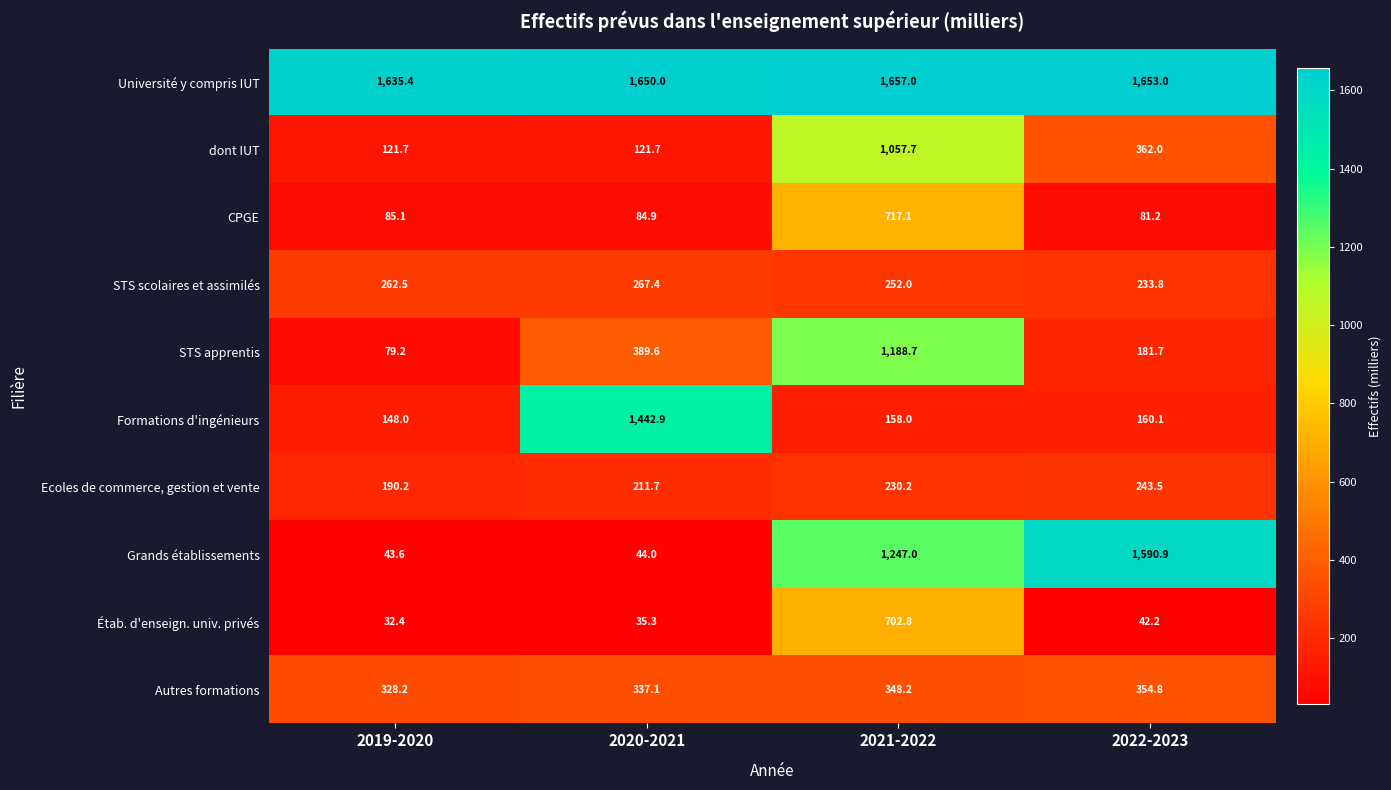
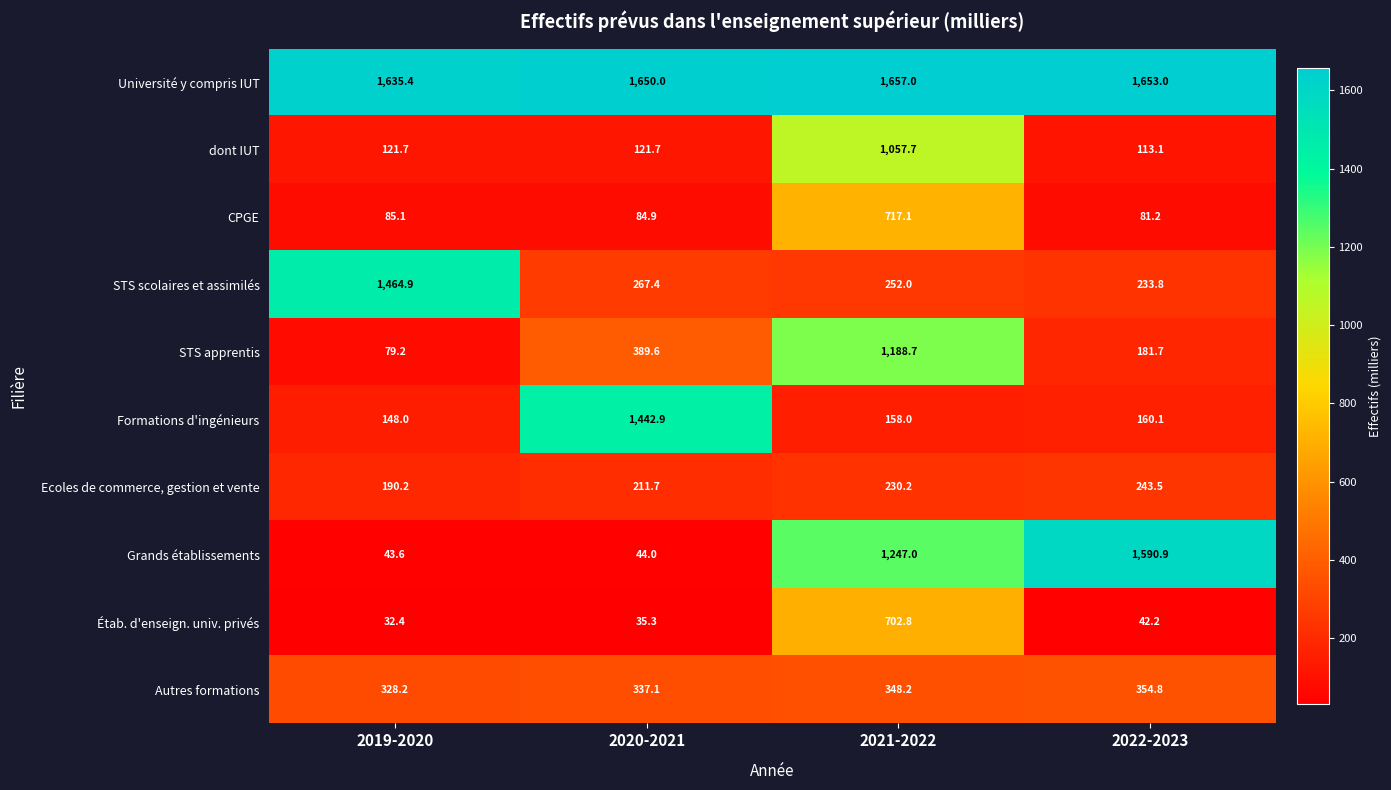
  {
    "Université y compris IUT": {
      "2019-2020": "1,635.4",
      "2020-2021": "1,650.0",
      "2021-2022": "1,657.0",
      "2022-2023": "1,653.0"
    },
    "dont IUT": {
      "2019-2020": "121.7",
      "2020-2021": "121.7",
      "2021-2022": "1,057.7",
-     "2022-2023": "362.0"
+     "2022-2023": "113.1"
    },
    "CPGE": {
      "2019-2020": "85.1",
      "2020-2021": "84.9",
      "2021-2022": "717.1",
      "2022-2023": "81.2"
    },
    "STS scolaires et assimilés": {
-     "2019-2020": "262.5",
+     "2019-2020": "1,464.9",
      "2020-2021": "267.4",
      "2021-2022": "252.0",
      "2022-2023": "233.8"
    },
    "STS apprentis": {
      "2019-2020": "79.2",
      "2020-2021": "389.6",
      "2021-2022": "1,188.7",
      "2022-2023": "181.7"
    },
    "Formations d'ingénieurs": {
      "2019-2020": "148.0",
      "2020-2021": "1,442.9",
      "2021-2022": "158.0",
      "2022-2023": "160.1"
    },
    "Ecoles de commerce, gestion et vente": {
      "2019-2020": "190.2",
      "2020-2021": "211.7",
      "2021-2022": "230.2",
      "2022-2023": "243.5"
    },
    "Grands établissements": {
      "2019-2020": "43.6",
      "2020-2021": "44.0",
      "2021-2022": "1,247.0",
      "2022-2023": "1,590.9"
    },
    "Étab. d'enseign. univ. privés": {
      "2019-2020": "32.4",
      "2020-2021": "35.3",
      "2021-2022": "702.8",
      "2022-2023": "42.2"
    },
    "Autres formations": {
      "2019-2020": "328.2",
      "2020-2021": "337.1",
      "2021-2022": "348.2",
      "2022-2023": "354.8"
    }
  }
